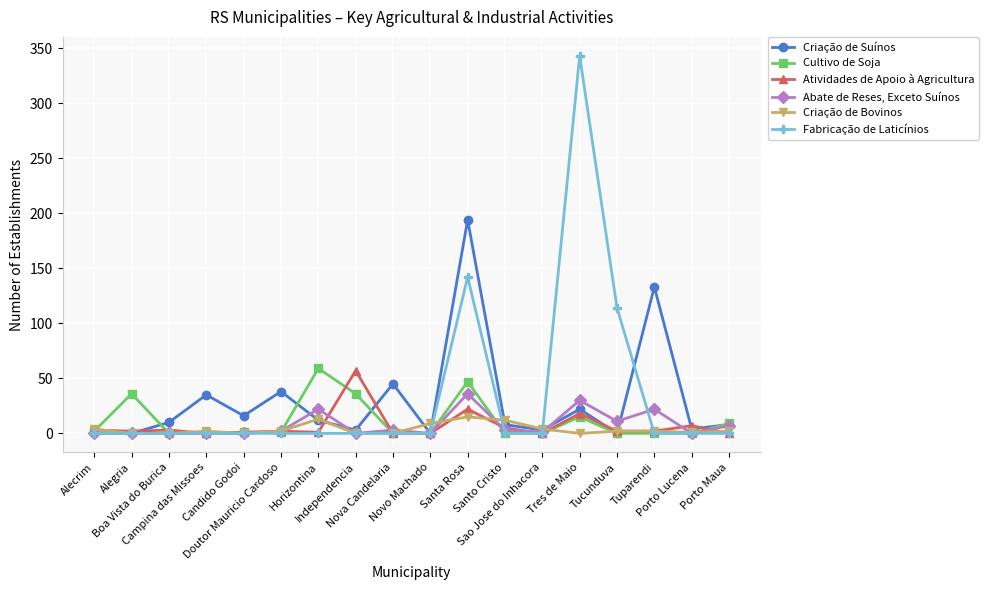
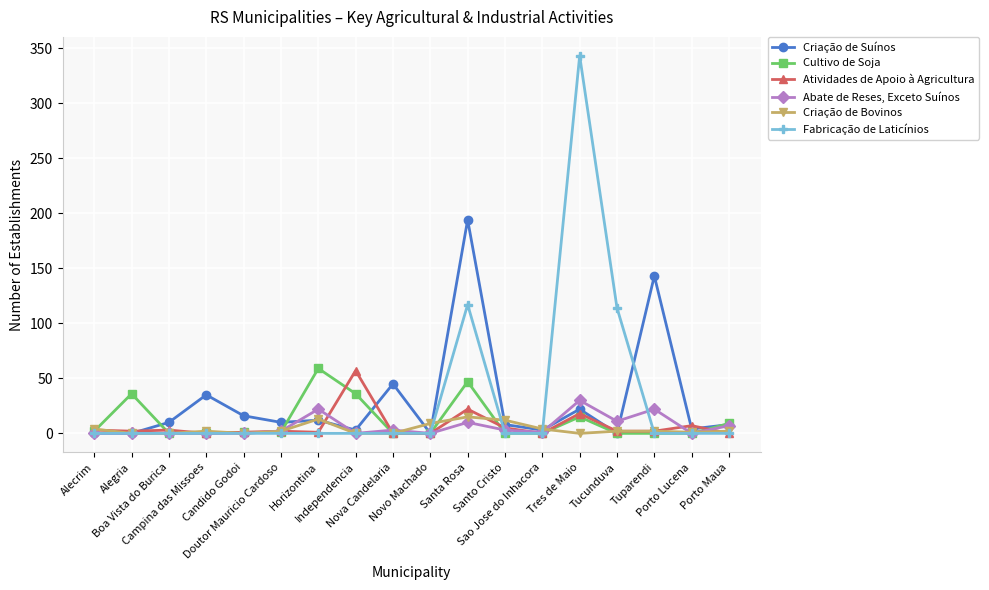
  {
    "Criação de Suínos": {
      "Boa Vista do Burica": 10,
      "Campina das Missoes": 35,
      "Candido Godoi": 16,
-     "Doutor Mauricio Cardoso": 38,
+     "Doutor Mauricio Cardoso": 10,
      "Independencia": 3,
      "Nova Candelaria": 45,
      "Santa Rosa": 194,
      "Santo Cristo": 8,
      "Tres de Maio": 22,
-     "Tuparendi": 133,
+     "Tuparendi": 143,
      "Porto Lucena": 4
    },
    "Cultivo de Soja": {
      "Alegria": 36,
      "Horizontina": 59,
      "Independencia": 36,
      "Santa Rosa": 47,
      "Tres de Maio": 15
    },
    "Atividades de Apoio à Agricultura": {
      "Boa Vista do Burica": 3,
      "Independencia": 57,
      "Santa Rosa": 22,
      "Tres de Maio": 18,
      "Porto Lucena": 7
    },
    "Abate de Reses, Exceto Suínos": {
      "Horizontina": 22,
      "Nova Candelaria": 3,
-     "Santa Rosa": 36,
+     "Santa Rosa": 10,
      "Tres de Maio": 30,
      "Tucunduva": 11,
      "Tuparendi": 22
    },
    "Criação de Bovinos": {
      "Novo Machado": 9,
      "Santa Rosa": 15,
      "Santo Cristo": 12,
      "Tres de Maio": 0
    },
    "Fabricação de Laticínios": {
-     "Santa Rosa": 142,
+     "Santa Rosa": 117,
      "Tres de Maio": 343,
      "Tucunduva": 114
    }
  }
